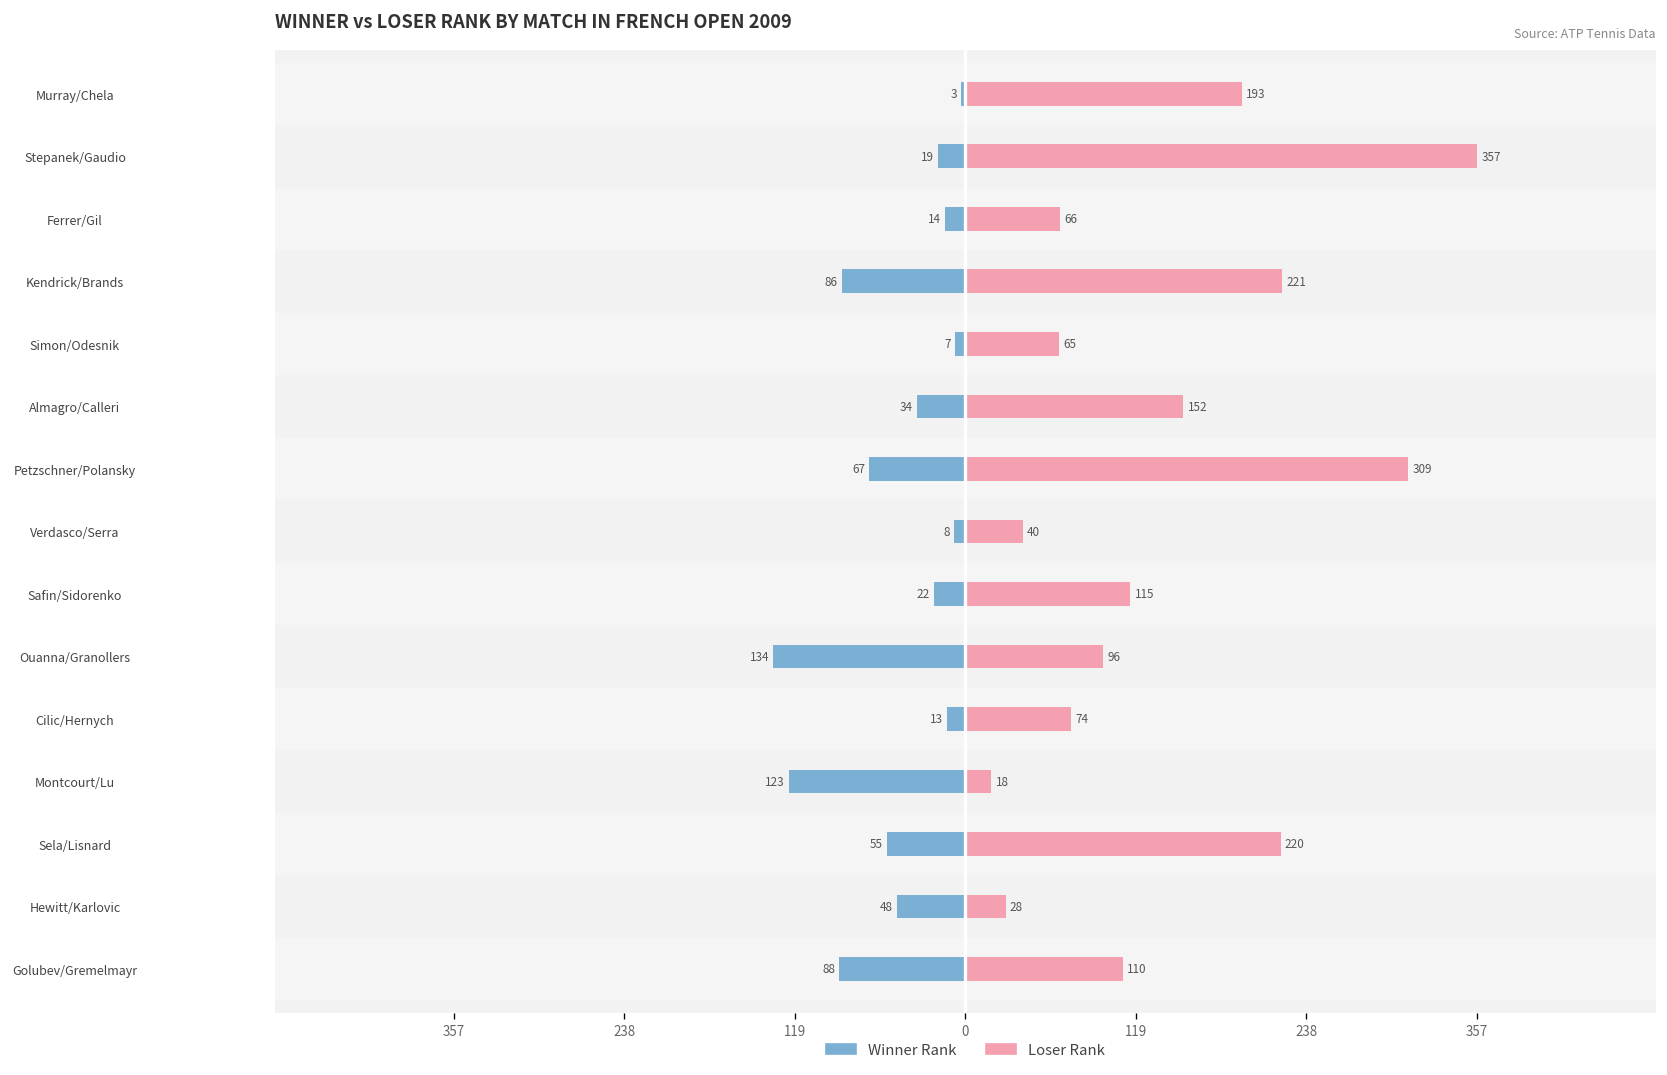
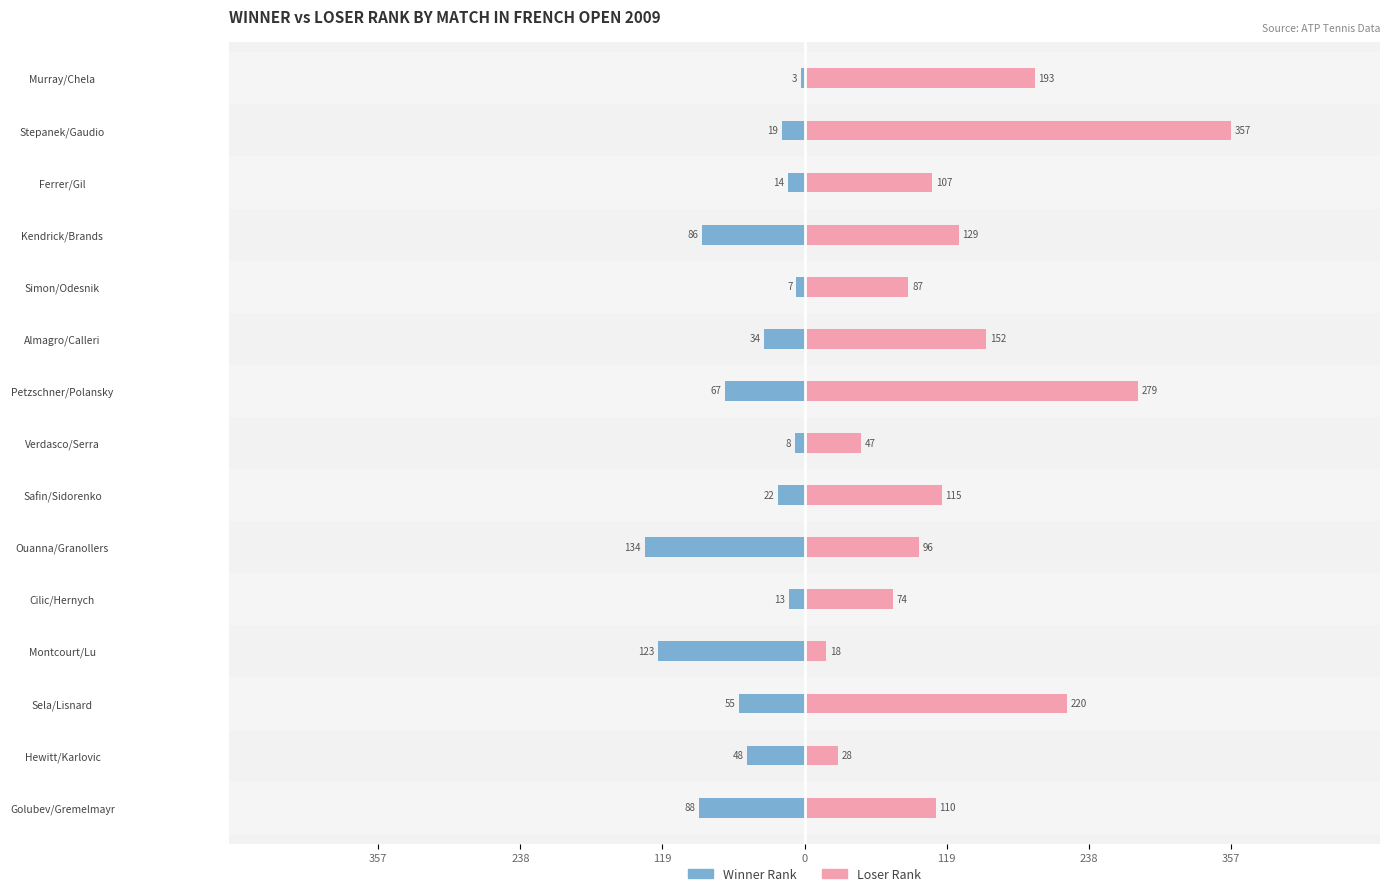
  {
    "Loser Rank": {
      "Murray/Chela": 193,
      "Stepanek/Gaudio": 357,
-     "Ferrer/Gil": 66,
-     "Kendrick/Brands": 221,
-     "Simon/Odesnik": 65,
+     "Ferrer/Gil": 107,
+     "Kendrick/Brands": 129,
+     "Simon/Odesnik": 87,
      "Almagro/Calleri": 152,
-     "Petzschner/Polansky": 309,
-     "Verdasco/Serra": 40,
+     "Petzschner/Polansky": 279,
+     "Verdasco/Serra": 47,
      "Safin/Sidorenko": 115,
      "Ouanna/Granollers": 96,
      "Cilic/Hernych": 74,
      "Montcourt/Lu": 18,
      "Sela/Lisnard": 220,
      "Hewitt/Karlovic": 28,
      "Golubev/Gremelmayr": 110
    }
  }
